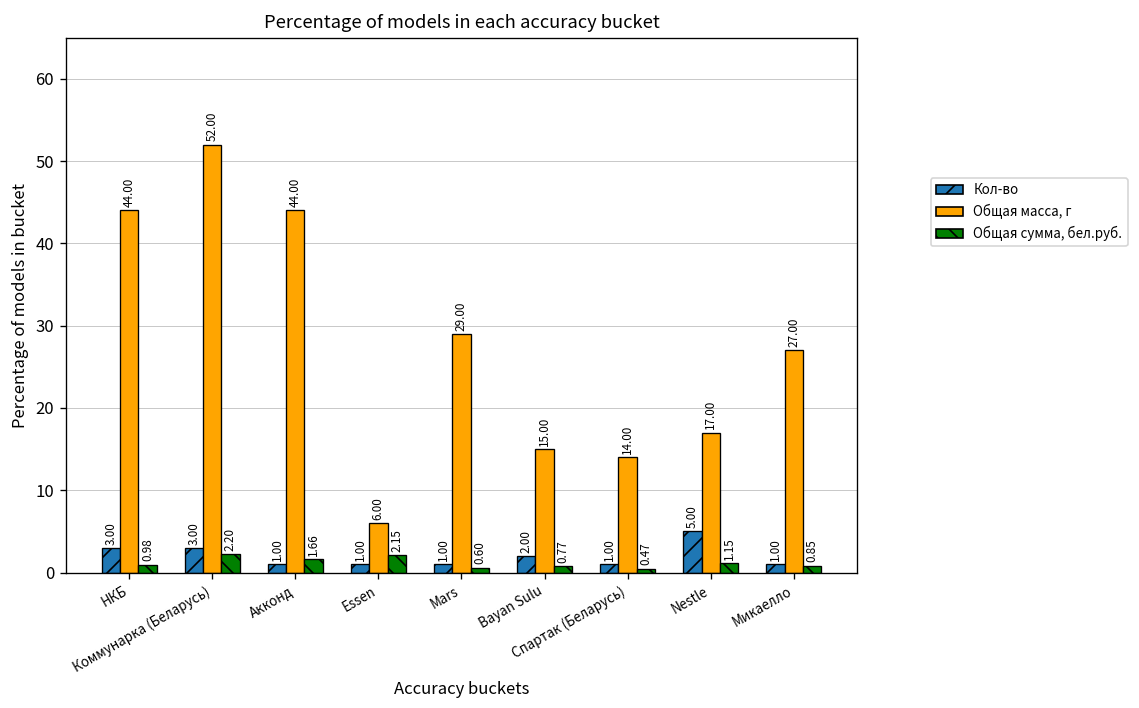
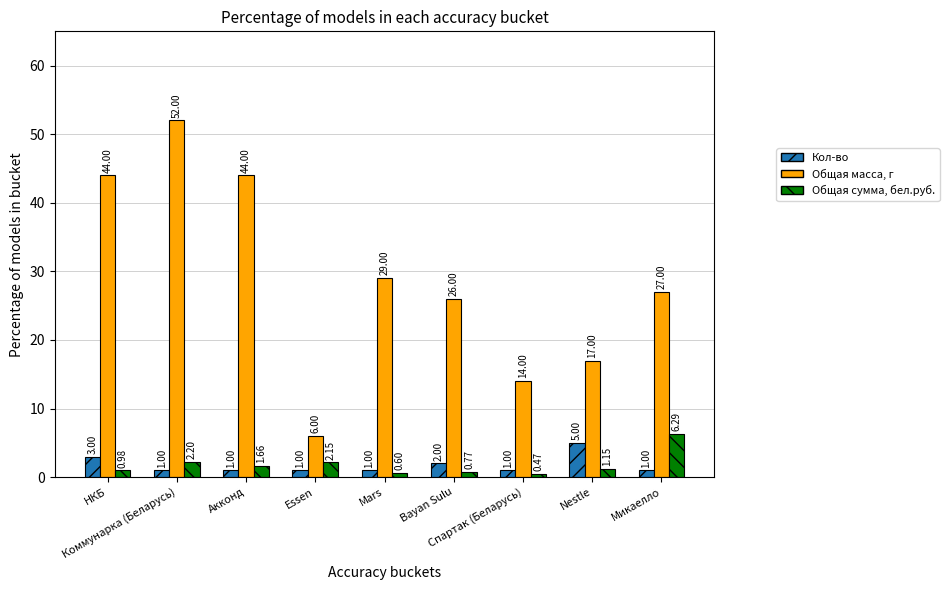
  {
    "Кол-во": {
      "НКБ": 3.00,
-     "Коммунарка (Беларусь)": 3.00,
+     "Коммунарка (Беларусь)": 1.00,
      "Акконд": 1.00,
      "Essen": 1.00,
      "Mars": 1.00,
      "Bayan Sulu": 2.00,
      "Спартак (Беларусь)": 1.00,
      "Nestle": 5.00,
      "Микаелло": 1.00
    },
    "Общая масса, г": {
      "НКБ": 44.00,
      "Коммунарка (Беларусь)": 52.00,
      "Акконд": 44.00,
      "Essen": 6.00,
      "Mars": 29.00,
-     "Bayan Sulu": 15.00,
+     "Bayan Sulu": 26.00,
      "Спартак (Беларусь)": 14.00,
      "Nestle": 17.00,
      "Микаелло": 27.00
    },
    "Общая сумма, бел.руб.": {
      "НКБ": 0.98,
      "Коммунарка (Беларусь)": 2.20,
      "Акконд": 1.66,
      "Essen": 2.15,
      "Mars": 0.60,
      "Bayan Sulu": 0.77,
      "Спартак (Беларусь)": 0.47,
      "Nestle": 1.15,
-     "Микаелло": 0.85
+     "Микаелло": 6.29
    }
  }
